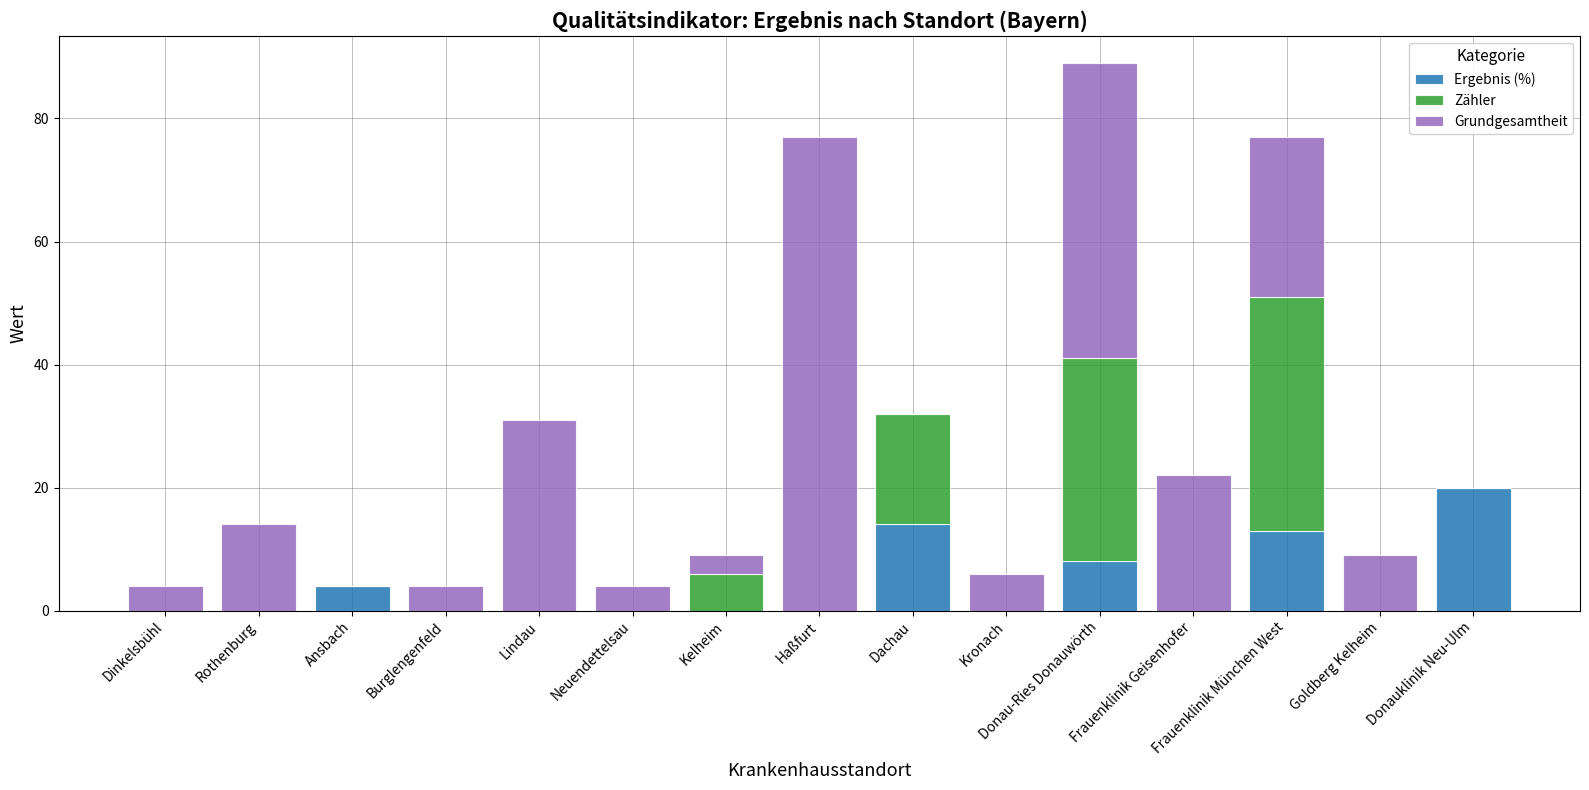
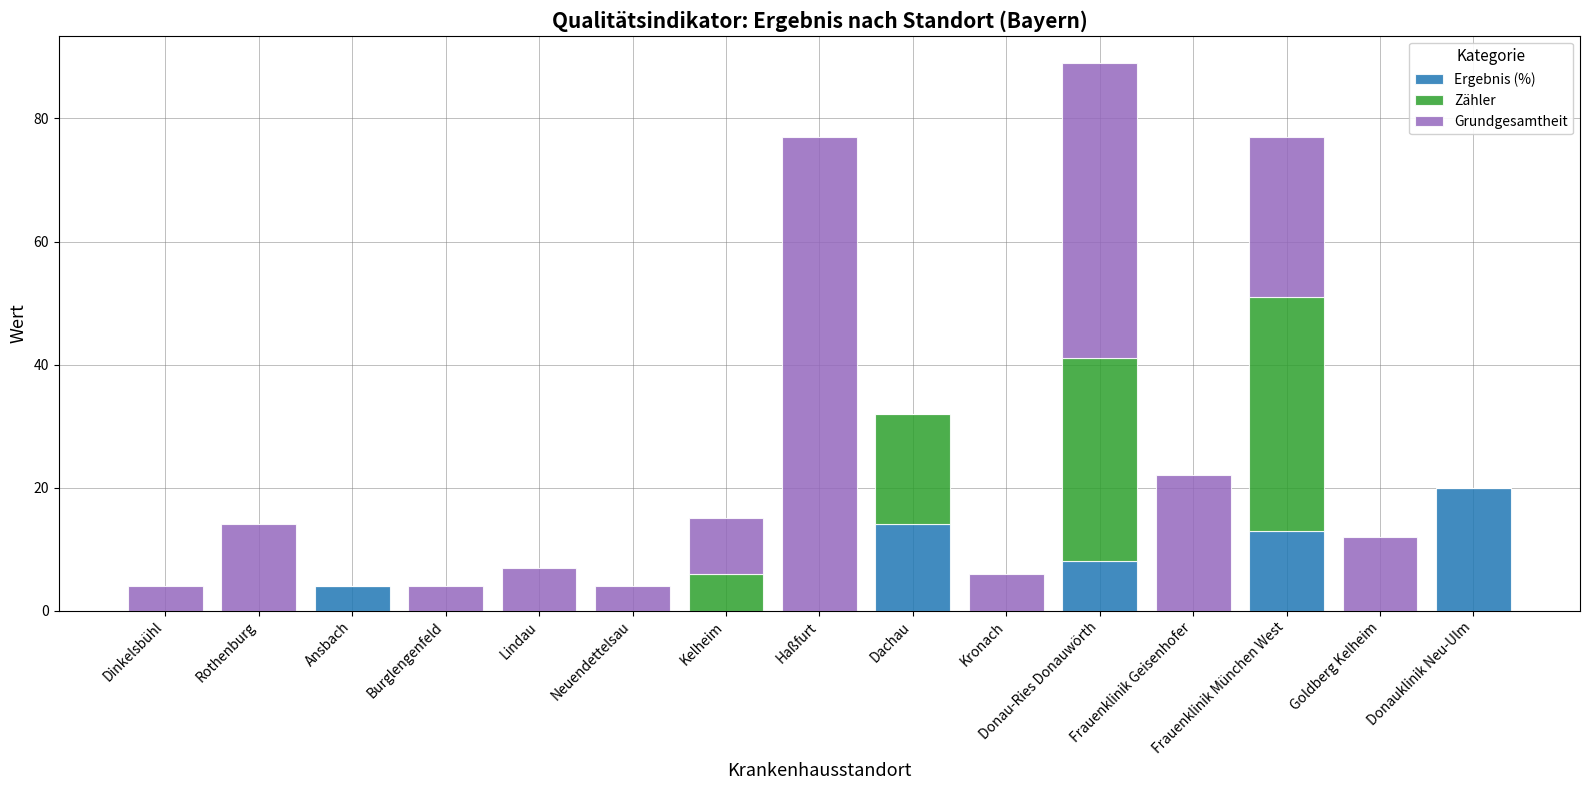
  {
    "Ergebnis (%)": {
      "Dinkelsbühl": 0,
      "Rothenburg": 0,
      "Ansbach": 4,
      "Burglengenfeld": 0,
      "Lindau": 0,
      "Neuendettelsau": 0,
      "Kelheim": 0,
      "Haßfurt": 0,
      "Dachau": 14,
      "Kronach": 0,
      "Donau-Ries Donauwörth": 8,
      "Frauenklinik Geisenhofer": 0,
      "Frauenklinik München West": 13,
      "Goldberg Kelheim": 0,
      "Donauklinik Neu-Ulm": 20
    },
    "Zähler": {
      "Dinkelsbühl": 0,
      "Rothenburg": 0,
      "Ansbach": 0,
      "Burglengenfeld": 0,
      "Lindau": 0,
      "Neuendettelsau": 0,
      "Kelheim": 6,
      "Haßfurt": 0,
      "Dachau": 18,
      "Kronach": 0,
      "Donau-Ries Donauwörth": 33,
      "Frauenklinik Geisenhofer": 0,
      "Frauenklinik München West": 38,
      "Goldberg Kelheim": 0,
      "Donauklinik Neu-Ulm": 0
    },
    "Grundgesamtheit": {
      "Dinkelsbühl": 4,
      "Rothenburg": 14,
      "Ansbach": 0,
      "Burglengenfeld": 4,
-     "Lindau": 31,
+     "Lindau": 7,
      "Neuendettelsau": 4,
-     "Kelheim": 3,
+     "Kelheim": 9,
      "Haßfurt": 77,
      "Dachau": 0,
      "Kronach": 6,
      "Donau-Ries Donauwörth": 48,
      "Frauenklinik Geisenhofer": 22,
      "Frauenklinik München West": 26,
-     "Goldberg Kelheim": 9,
+     "Goldberg Kelheim": 12,
      "Donauklinik Neu-Ulm": 0
    }
  }
